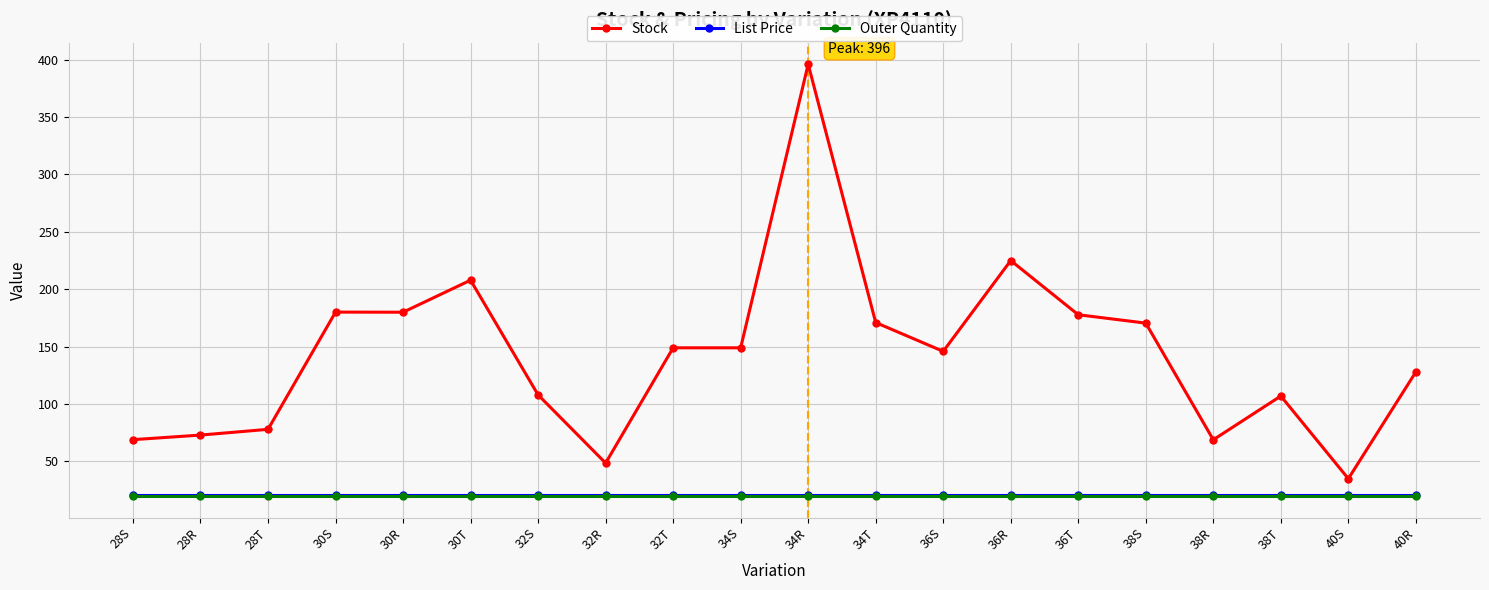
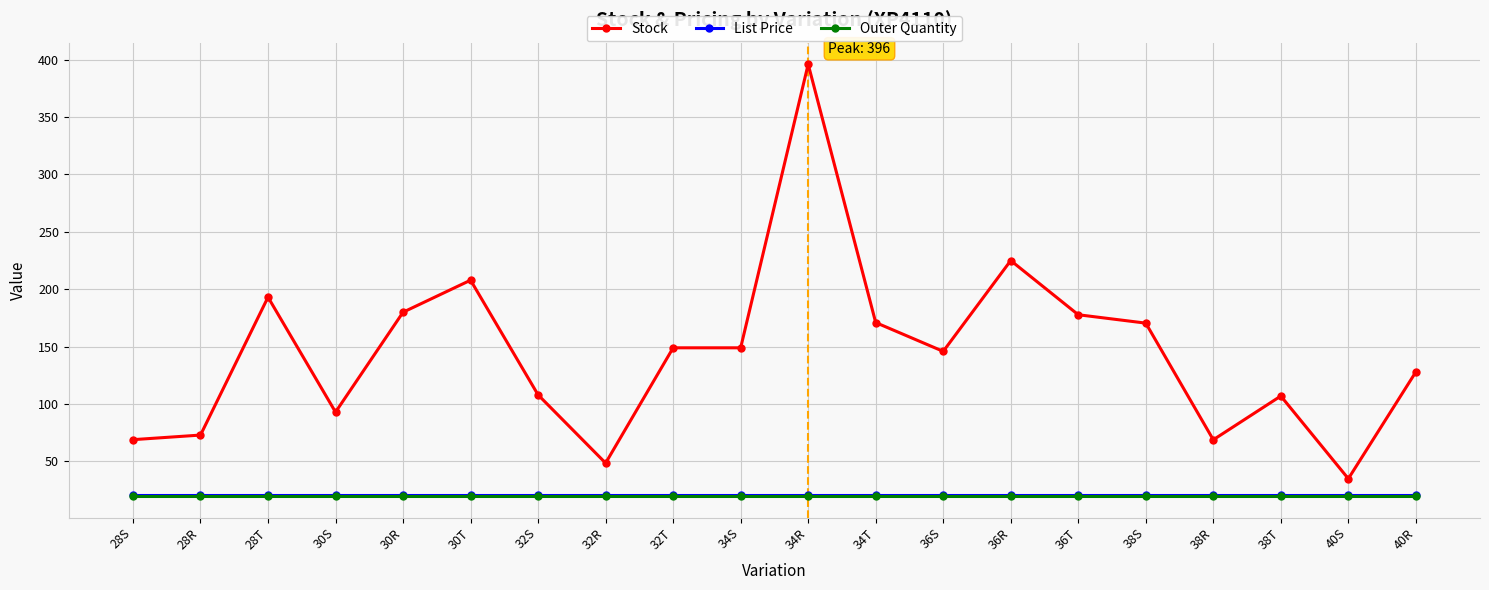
  {
    "Stock": {
      "28S": 69,
      "28R": 73,
-     "28T": 78,
-     "30S": 180,
+     "28T": 193,
+     "30S": 93,
      "30R": 180,
      "30T": 208,
      "32S": 108,
      "32R": 49,
      "32T": 149,
      "34S": 149,
      "34T": 171,
      "36S": 146,
      "36R": 225,
      "36T": 178,
      "38S": 171,
      "38R": 69,
      "38T": 107,
      "40S": 35,
      "40R": 128
    }
  }
